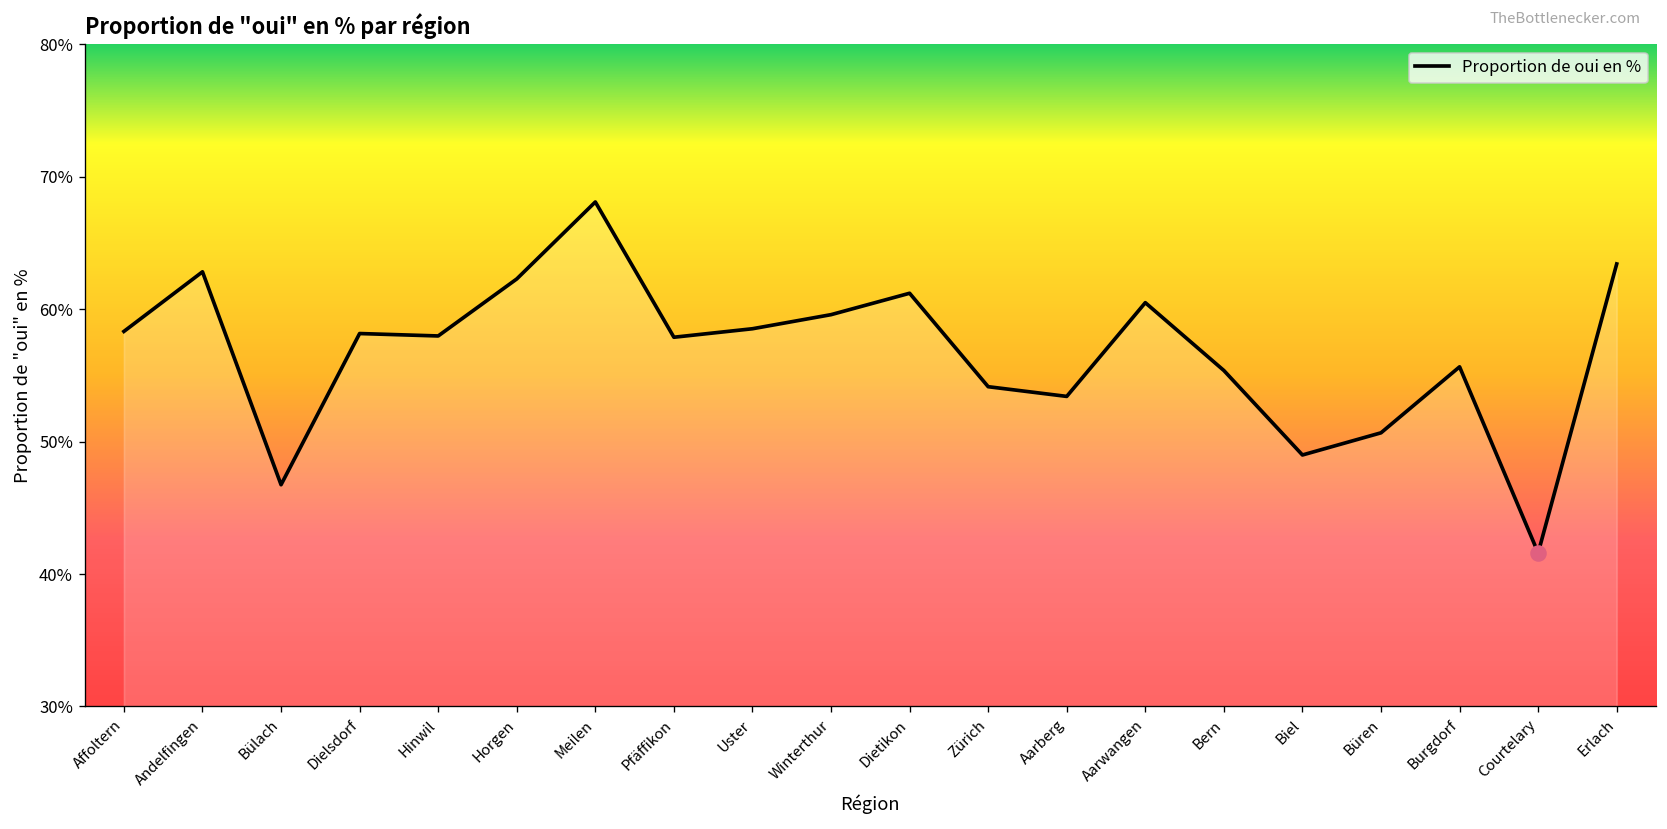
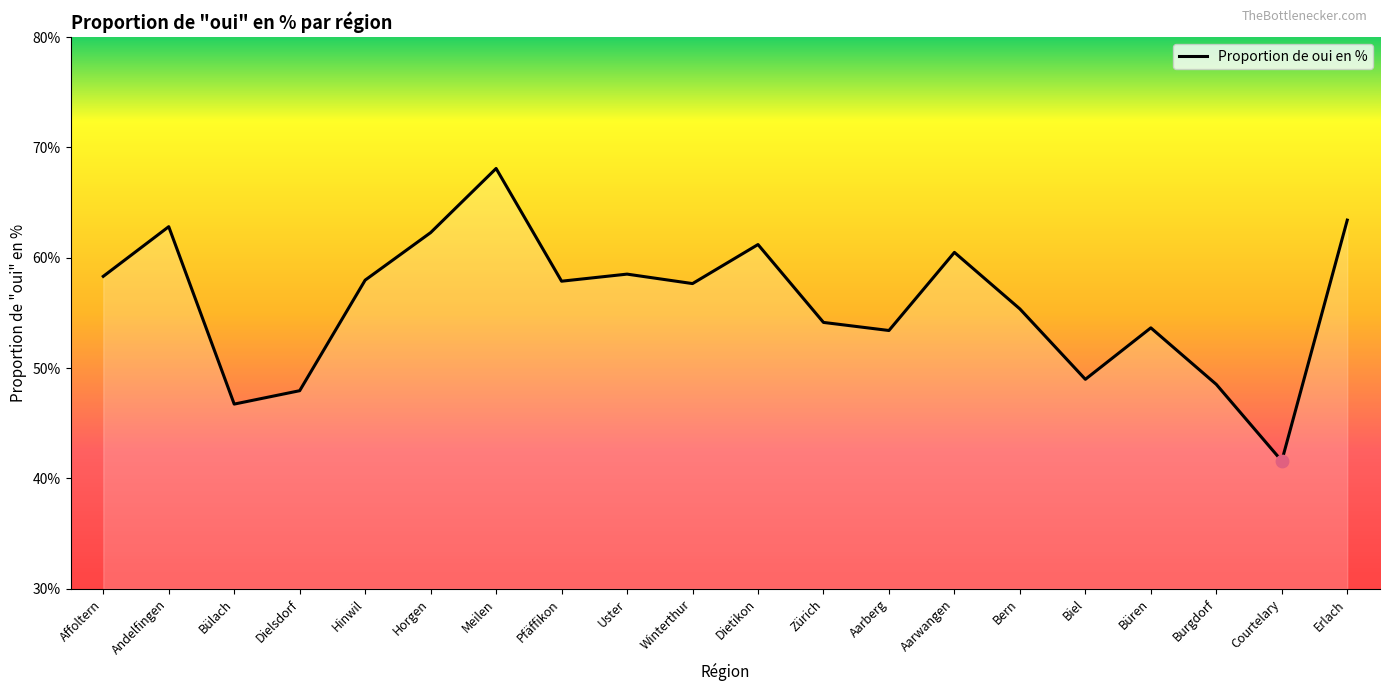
  {
    "Proportion de oui en %": {
      "Affoltern": "58.3%",
      "Andelfingen": "62.8%",
      "Bülach": "46.7%",
-     "Dielsdorf": "58.2%",
+     "Dielsdorf": "48.0%",
      "Hinwil": "58.0%",
      "Horgen": "62.3%",
      "Meilen": "68.1%",
      "Pfäffikon": "57.9%",
      "Uster": "58.5%",
-     "Winterthur": "59.6%",
+     "Winterthur": "57.7%",
      "Dietikon": "61.2%",
      "Zürich": "54.1%",
      "Aarberg": "53.4%",
      "Aarwangen": "60.5%",
      "Bern": "55.4%",
      "Biel": "49.0%",
-     "Büren": "50.7%",
-     "Burgdorf": "55.6%",
+     "Büren": "53.6%",
+     "Burgdorf": "48.5%",
      "Erlach": "63.4%"
    }
  }
